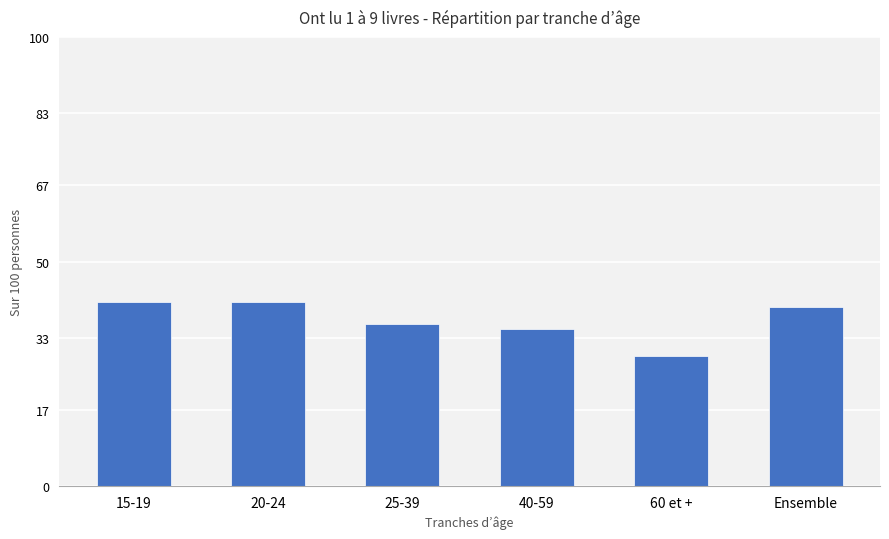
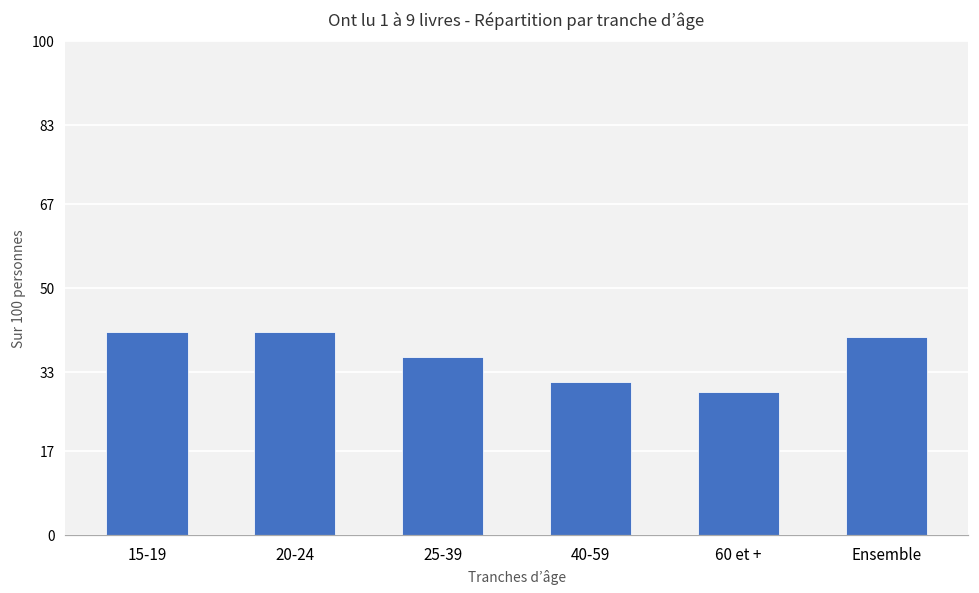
  {
    "15-19": 41,
    "20-24": 41,
    "25-39": 36,
-   "40-59": 35,
+   "40-59": 31,
    "60 et +": 29,
    "Ensemble": 40
  }
